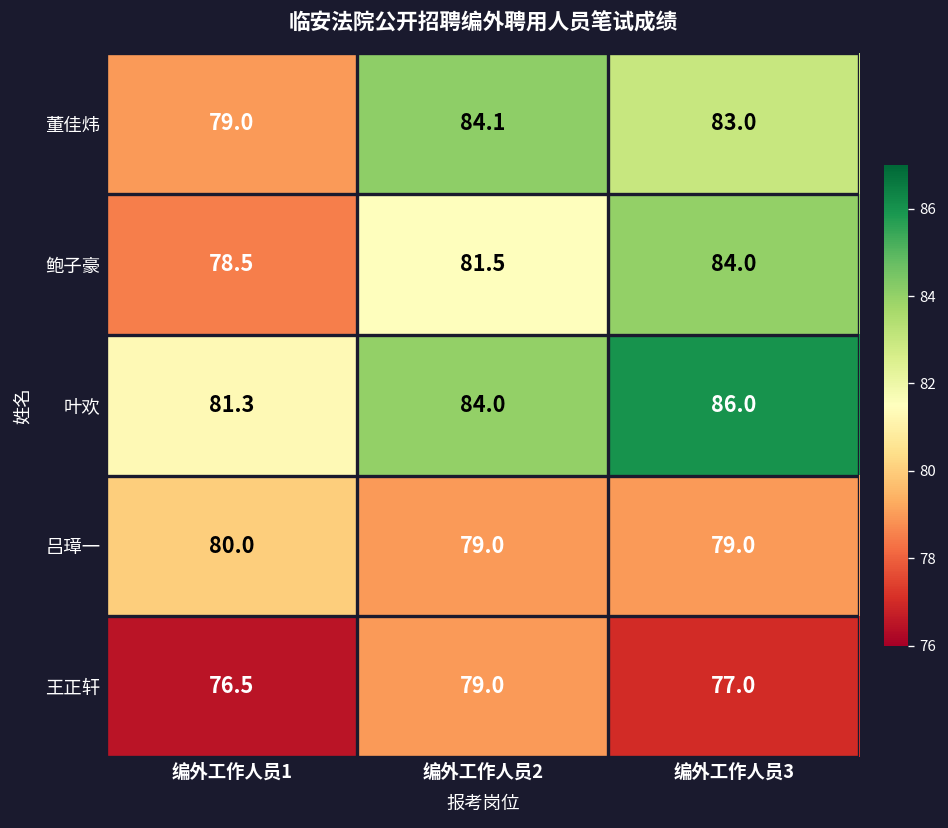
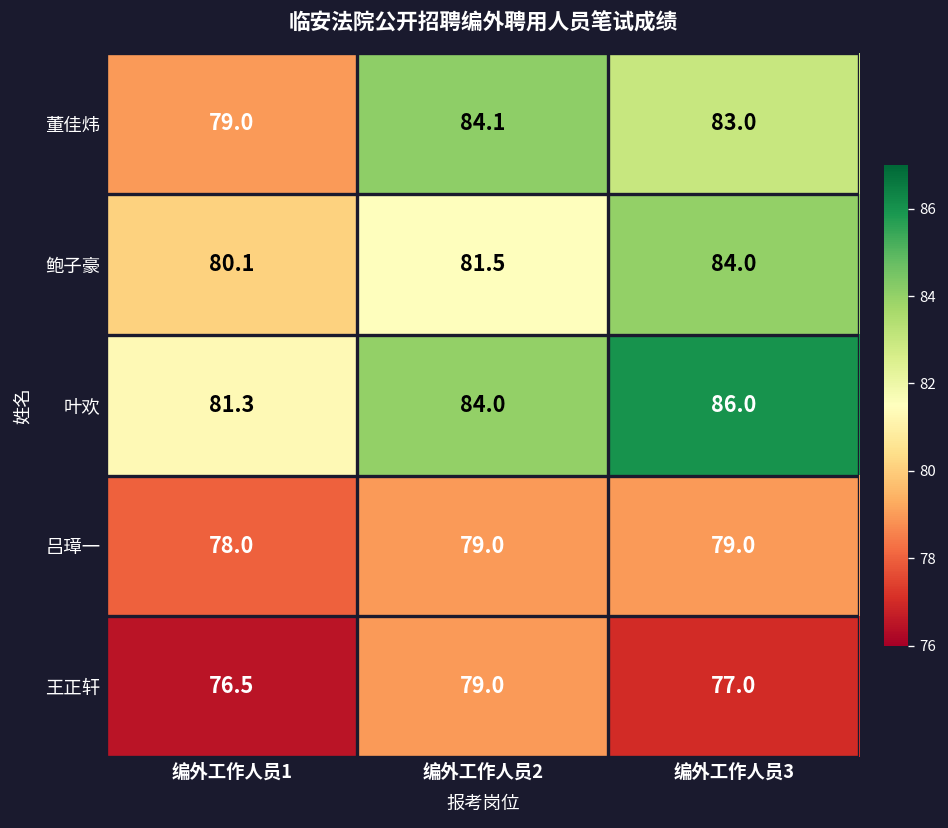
  {
    "董佳炜": {
      "编外工作人员1": 79.0,
      "编外工作人员2": 84.1,
      "编外工作人员3": 83.0
    },
    "鲍子豪": {
-     "编外工作人员1": 78.5,
+     "编外工作人员1": 80.1,
      "编外工作人员2": 81.5,
      "编外工作人员3": 84.0
    },
    "叶欢": {
      "编外工作人员1": 81.3,
      "编外工作人员2": 84.0,
      "编外工作人员3": 86.0
    },
    "吕璋一": {
-     "编外工作人员1": 80.0,
+     "编外工作人员1": 78.0,
      "编外工作人员2": 79.0,
      "编外工作人员3": 79.0
    },
    "王正轩": {
      "编外工作人员1": 76.5,
      "编外工作人员2": 79.0,
      "编外工作人员3": 77.0
    }
  }
